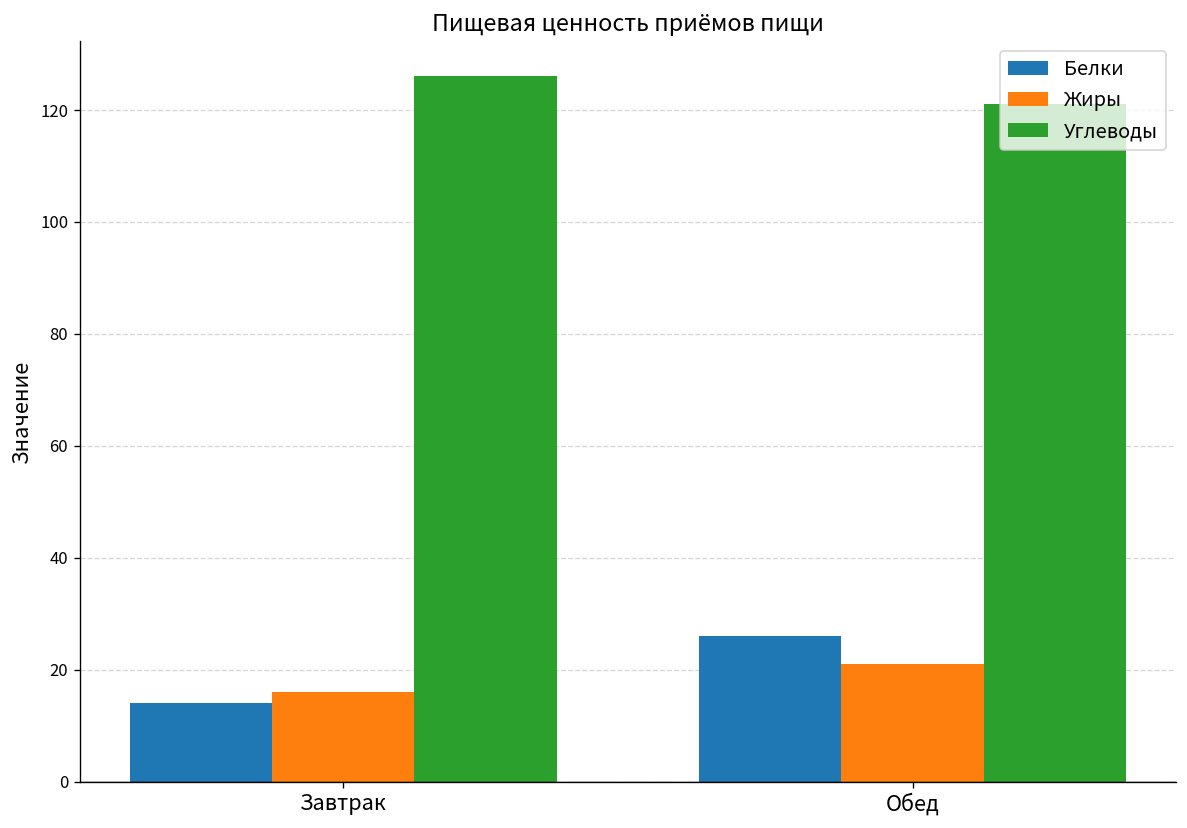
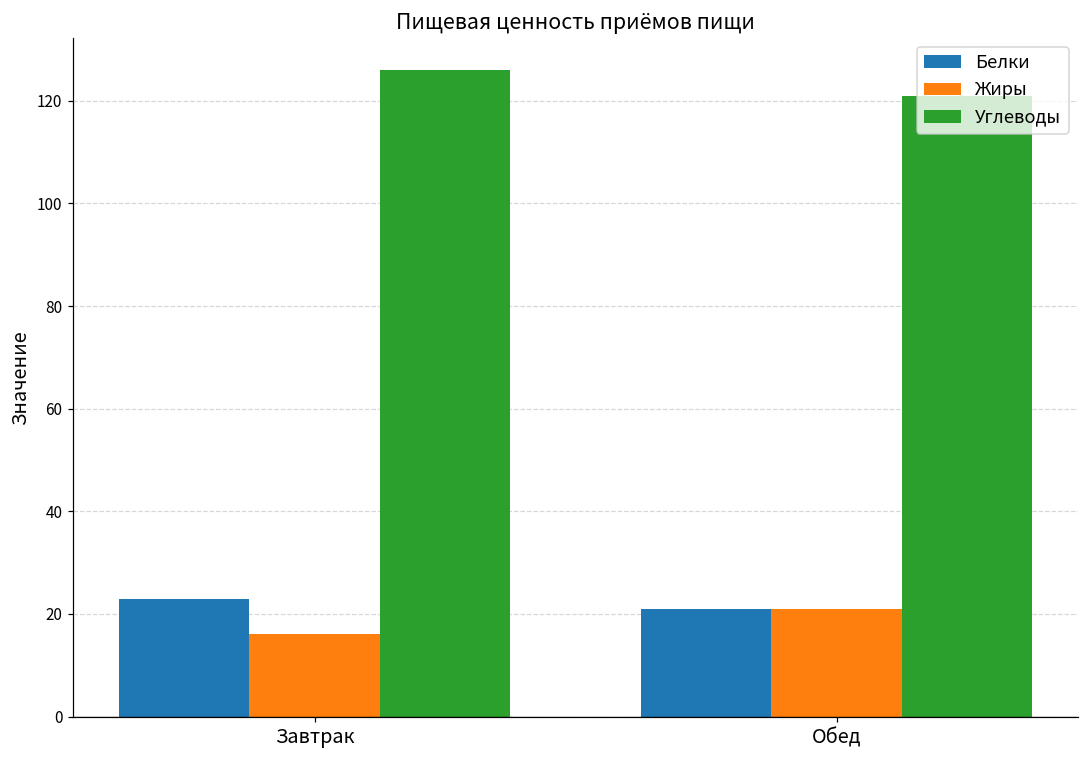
  {
    "Белки": {
-     "Завтрак": 14,
-     "Обед": 26
+     "Завтрак": 23,
+     "Обед": 21
    },
    "Жиры": {
      "Завтрак": 16,
      "Обед": 21
    },
    "Углеводы": {
      "Завтрак": 126
    }
  }
